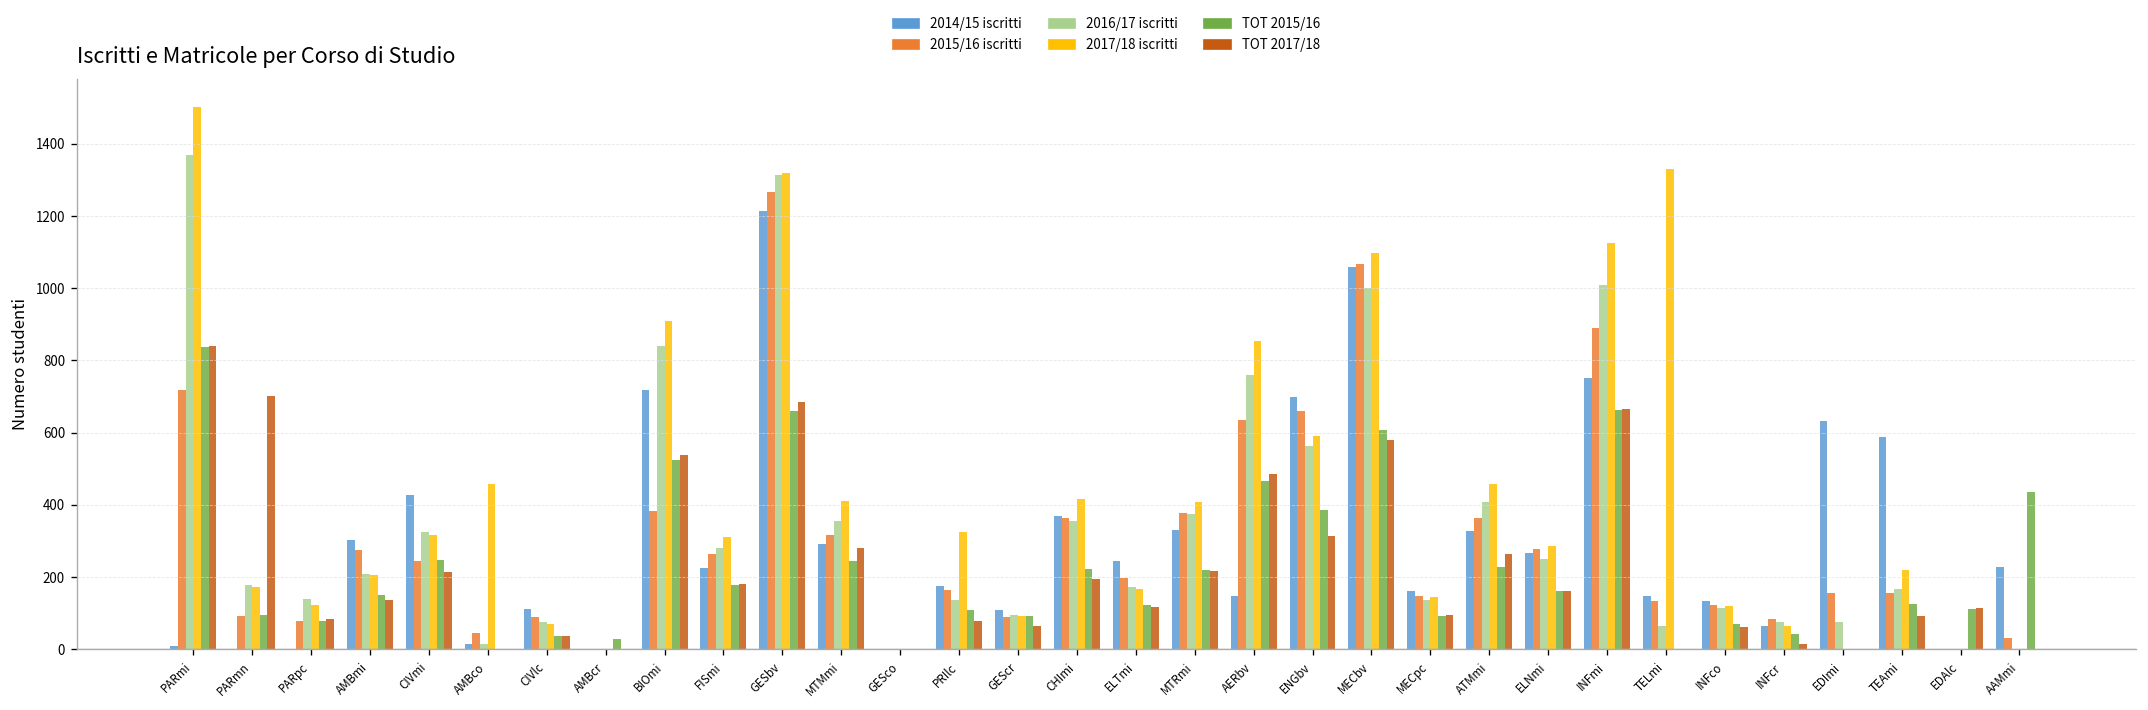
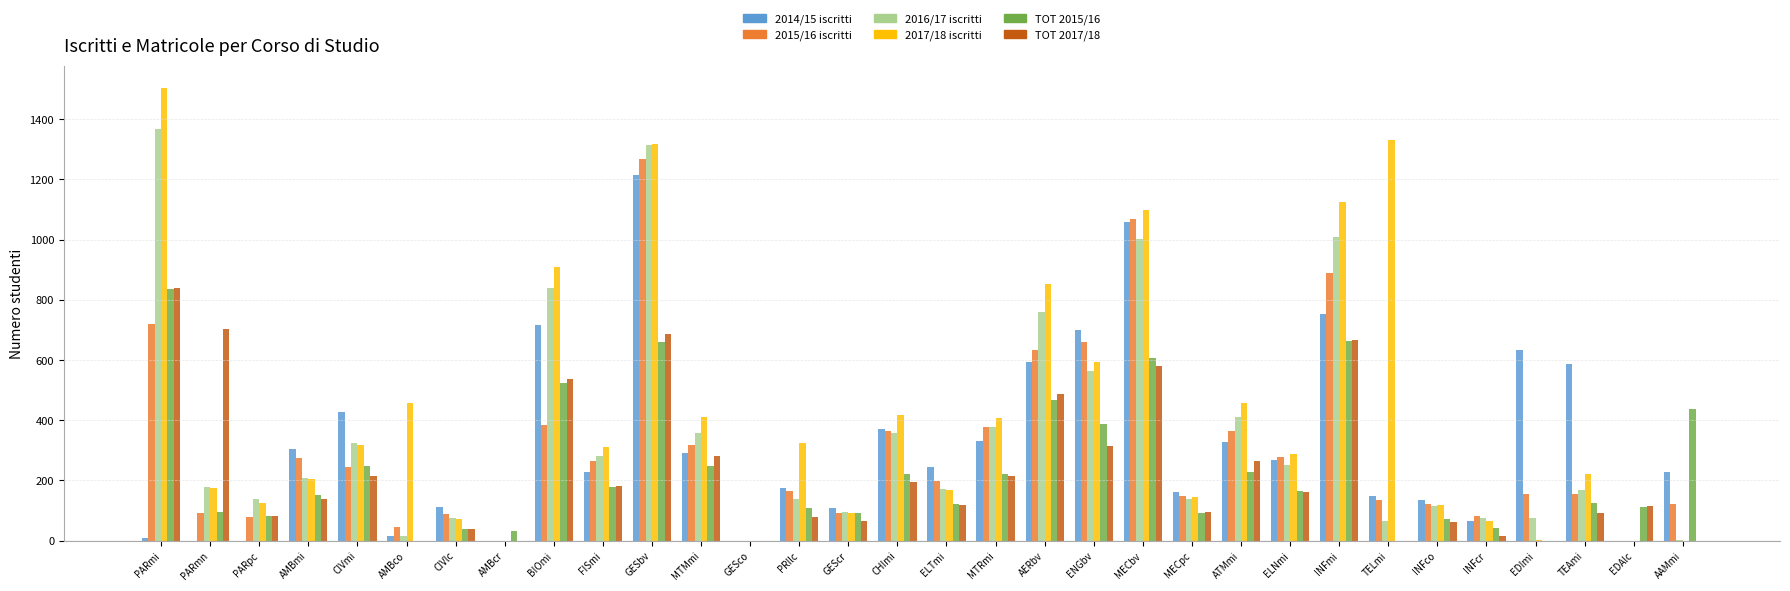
  {
    "2014/15 iscritti": {
      "PARmi": 10,
      "PARmn": 0,
      "PARpc": 0,
      "AMBmi": 300,
      "CIVmi": 430,
      "AMBco": 10,
      "CIVlc": 110,
      "AMBcr": 0,
      "BIOmi": 720,
      "FISmi": 230,
      "GESbv": 1210,
      "MTMmi": 290,
      "GESco": 0,
      "PRIlc": 180,
      "GEScr": 110,
      "CHImi": 370,
      "ELTmi": 250,
      "MTRmi": 330,
-     "AERbv": 150,
+     "AERbv": 590,
      "ENGbv": 700,
      "MECbv": 1060,
      "MECpc": 160,
      "ATMmi": 330,
      "ELNmi": 270,
      "INFmi": 750,
      "TELmi": 150,
      "INFco": 130,
      "INFcr": 70,
      "EDImi": 630,
      "TEAmi": 590,
      "EDAlc": 0,
      "AAMmi": 230
    },
    "2015/16 iscritti": {
      "PARmi": 720,
      "PARmn": 90,
      "PARpc": 80,
      "AMBmi": 280,
      "CIVmi": 240,
      "AMBco": 50,
      "CIVlc": 90,
      "AMBcr": 0,
      "BIOmi": 380,
      "FISmi": 270,
      "GESbv": 1270,
      "MTMmi": 320,
      "GESco": 0,
      "PRIlc": 160,
      "GEScr": 90,
      "CHImi": 360,
      "ELTmi": 200,
      "MTRmi": 380,
      "AERbv": 630,
      "ENGbv": 660,
      "MECbv": 1070,
      "MECpc": 150,
      "ATMmi": 370,
      "ELNmi": 280,
      "INFmi": 890,
      "TELmi": 140,
      "INFco": 120,
      "INFcr": 80,
      "EDImi": 160,
      "TEAmi": 160,
      "EDAlc": 0,
-     "AAMmi": 30
+     "AAMmi": 120
    },
    "2016/17 iscritti": {
      "PARmi": 1370,
      "PARmn": 180,
      "PARpc": 140,
      "AMBmi": 210,
      "CIVmi": 330,
      "AMBco": 10,
      "CIVlc": 80,
      "AMBcr": 0,
      "BIOmi": 840,
      "FISmi": 280,
      "GESbv": 1310,
      "MTMmi": 360,
      "GESco": 0,
      "PRIlc": 140,
      "GEScr": 90,
      "CHImi": 360,
      "ELTmi": 170,
      "MTRmi": 380,
      "AERbv": 760,
      "ENGbv": 560,
      "MECbv": 1000,
      "MECpc": 140,
      "ATMmi": 410,
      "ELNmi": 250,
      "INFmi": 1010,
      "TELmi": 70,
      "INFco": 120,
      "INFcr": 80,
      "EDImi": 80,
      "TEAmi": 170,
      "EDAlc": 0
    },
    "2017/18 iscritti": {
      "PARmi": 1500,
      "PARmn": 170,
      "PARpc": 120,
      "AMBmi": 210,
      "CIVmi": 320,
      "AMBco": 460,
      "CIVlc": 70,
      "AMBcr": 0,
      "BIOmi": 910,
      "FISmi": 310,
      "GESbv": 1320,
      "MTMmi": 410,
      "GESco": 0,
      "PRIlc": 330,
      "GEScr": 90,
      "CHImi": 420,
      "ELTmi": 170,
      "MTRmi": 410,
      "AERbv": 850,
      "ENGbv": 590,
      "MECbv": 1100,
      "MECpc": 150,
      "ATMmi": 460,
      "ELNmi": 290,
      "INFmi": 1120,
      "TELmi": 1330,
      "INFco": 120,
      "INFcr": 70,
      "TEAmi": 220,
      "EDAlc": 0,
      "AAMmi": 0
    },
    "TOT 2015/16": {
      "PARmi": 840,
      "PARmn": 100,
      "PARpc": 80,
      "AMBmi": 150,
      "CIVmi": 250,
      "AMBco": 0,
      "CIVlc": 40,
      "AMBcr": 30,
      "BIOmi": 520,
      "FISmi": 180,
      "GESbv": 660,
      "MTMmi": 250,
      "GESco": 0,
      "PRIlc": 110,
      "GEScr": 90,
      "CHImi": 220,
      "ELTmi": 120,
      "MTRmi": 220,
      "AERbv": 470,
      "ENGbv": 390,
      "MECbv": 610,
      "MECpc": 90,
      "ATMmi": 230,
      "ELNmi": 160,
      "INFmi": 660,
      "TELmi": 0,
      "INFco": 70,
      "INFcr": 40,
      "EDImi": 0,
      "TEAmi": 130,
      "EDAlc": 110,
      "AAMmi": 440
    },
    "TOT 2017/18": {
      "PARmi": 840,
      "PARmn": 700,
      "PARpc": 80,
      "AMBmi": 140,
      "CIVmi": 210,
      "AMBco": 0,
      "CIVlc": 40,
      "AMBcr": 0,
      "BIOmi": 540,
      "FISmi": 180,
      "GESbv": 690,
      "MTMmi": 280,
      "GESco": 0,
      "PRIlc": 80,
      "GEScr": 70,
      "CHImi": 200,
      "ELTmi": 120,
      "MTRmi": 220,
      "AERbv": 490,
      "ENGbv": 310,
      "MECbv": 580,
      "MECpc": 100,
      "ATMmi": 260,
      "ELNmi": 160,
      "INFmi": 670,
      "TELmi": 0,
      "INFco": 60,
      "INFcr": 10,
      "EDImi": 0,
      "TEAmi": 90,
      "EDAlc": 120,
      "AAMmi": 0
    }
  }
